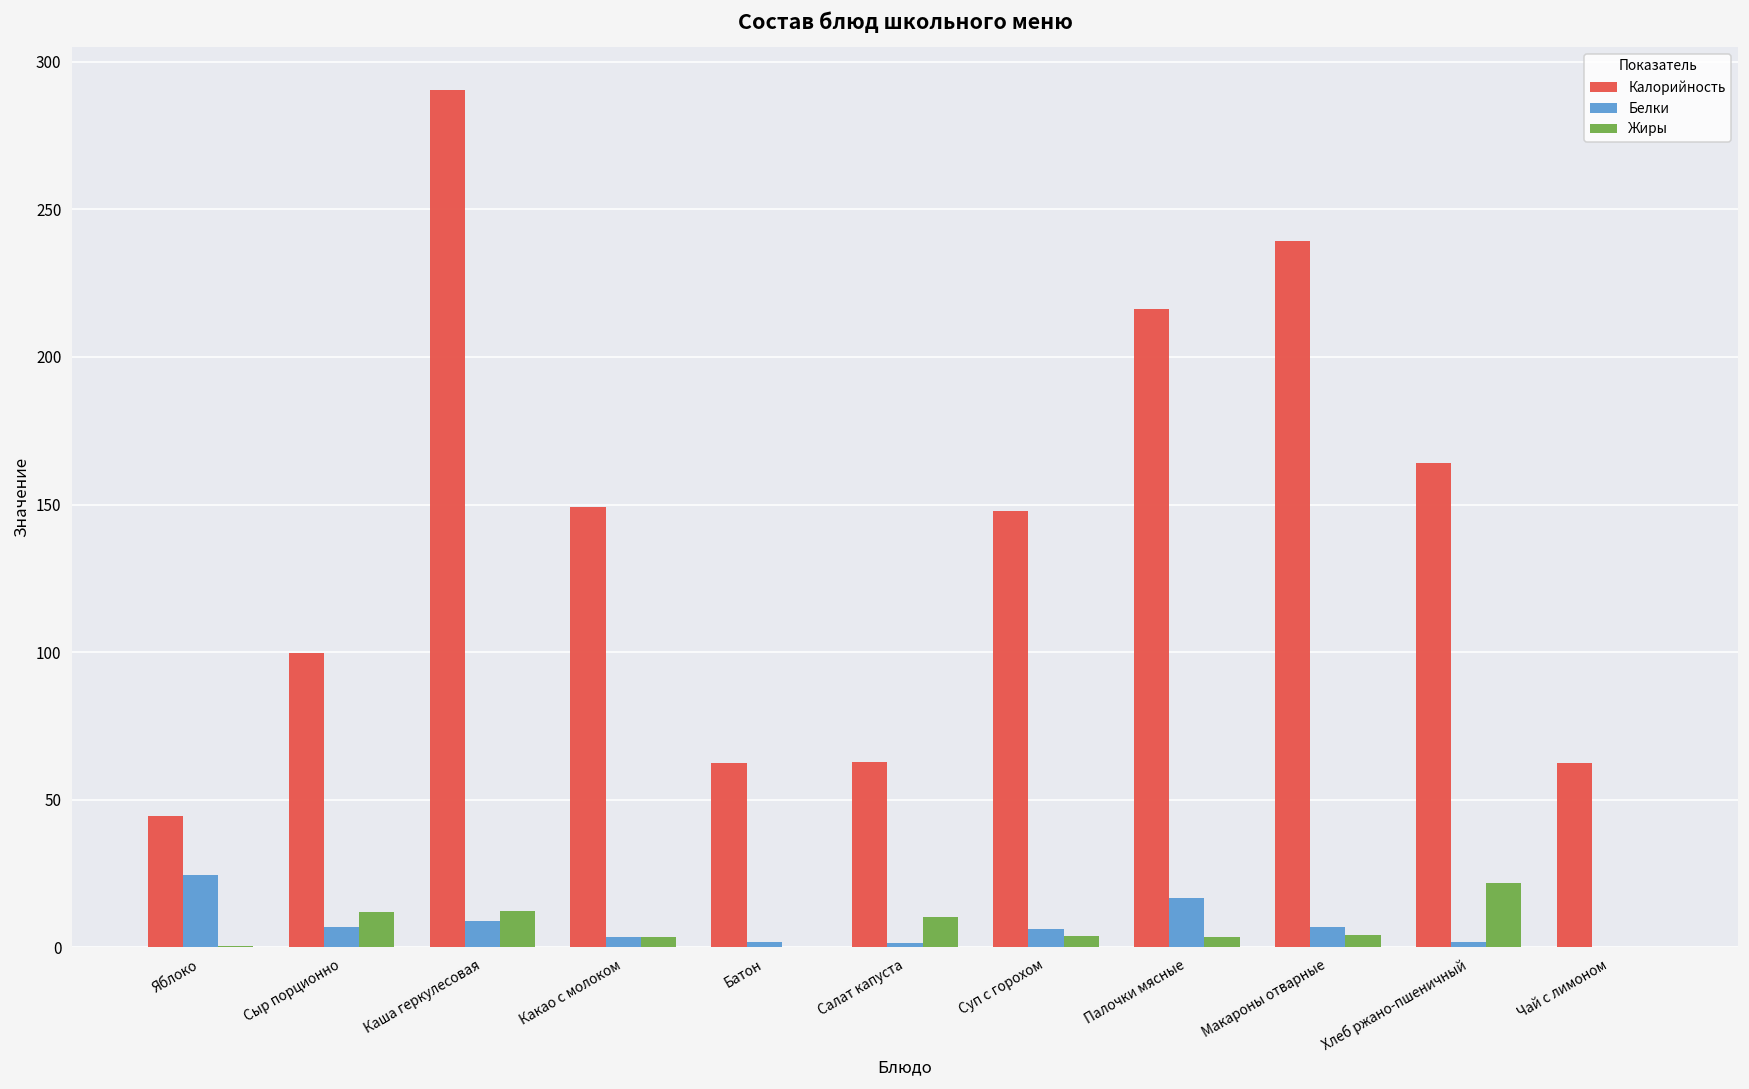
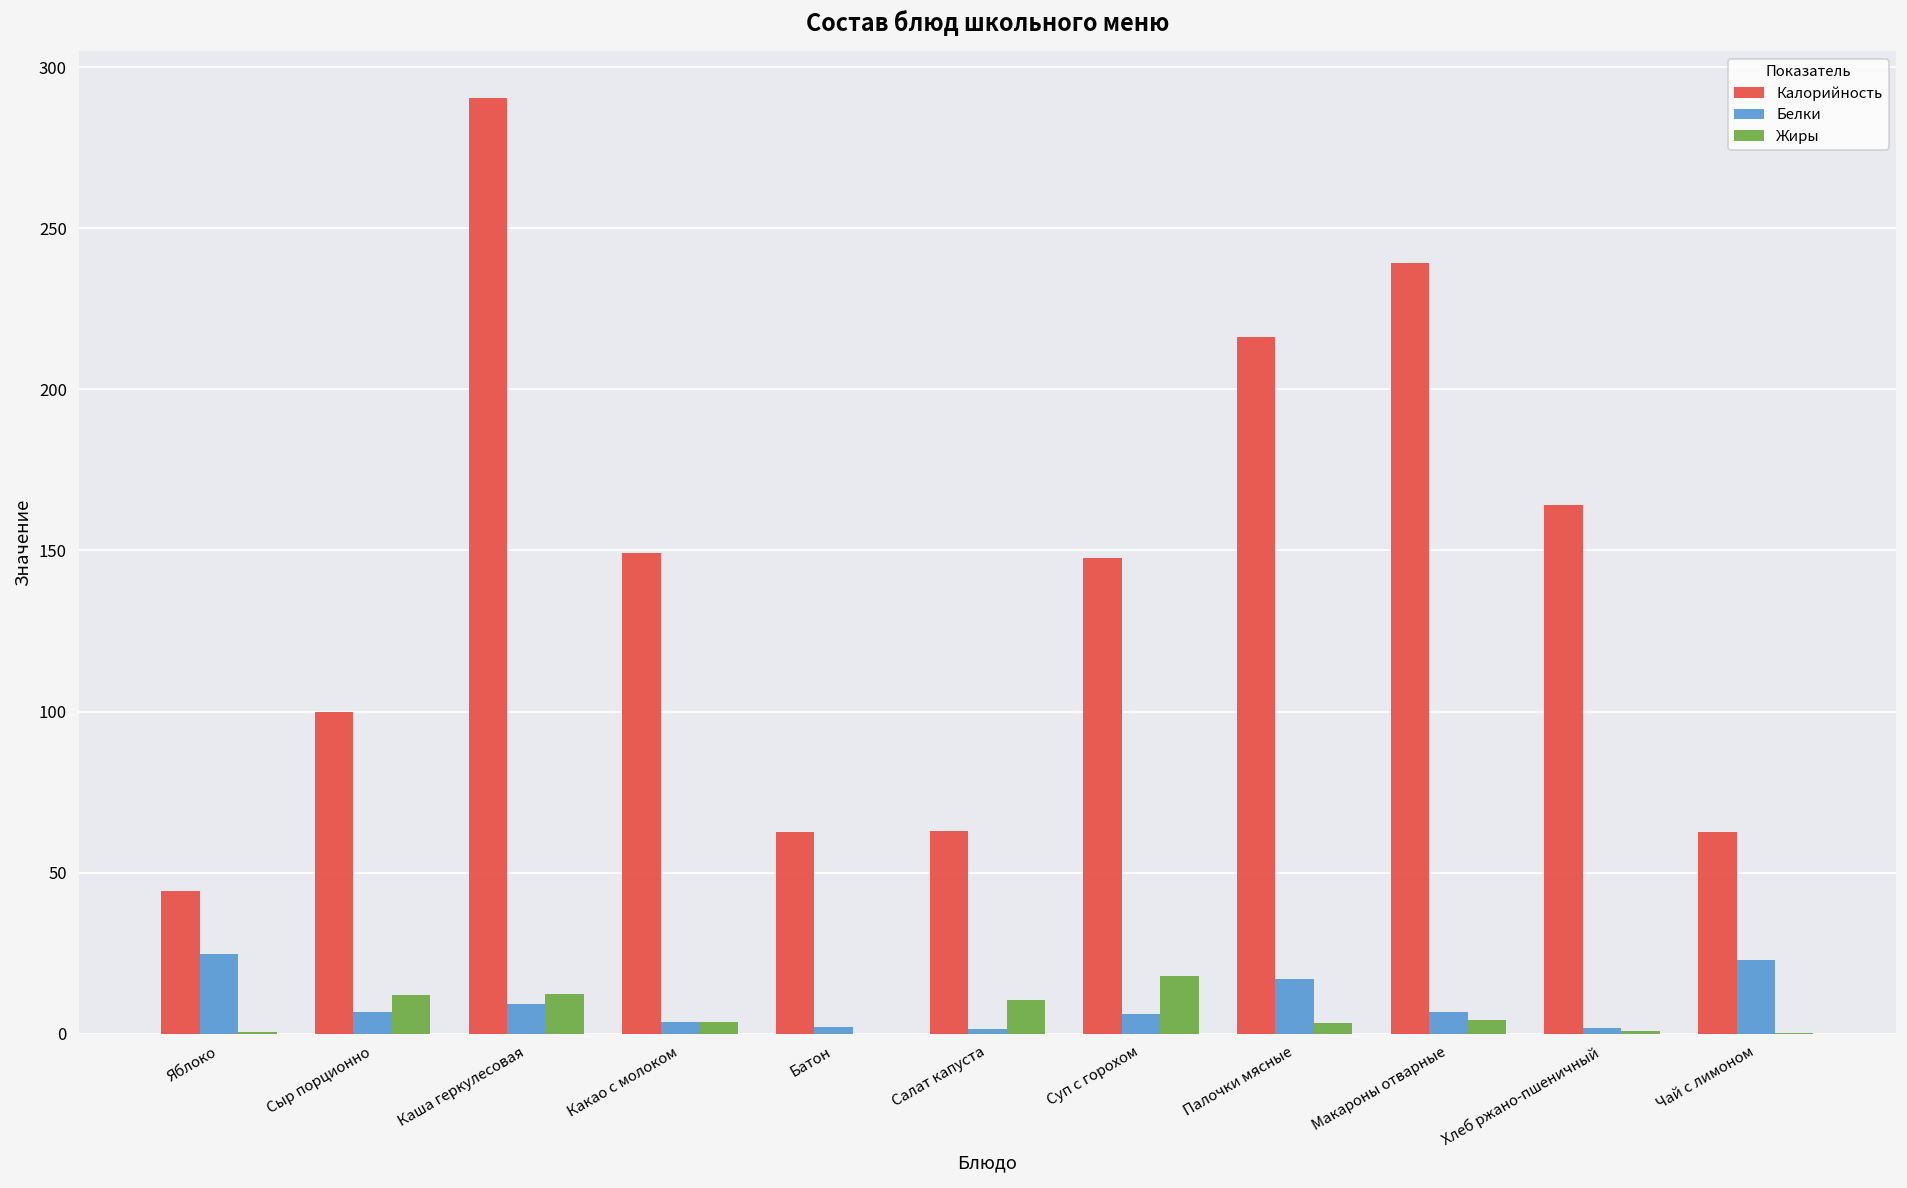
  {
    "Калорийность": {
      "Яблоко": 44,
      "Сыр порционно": 100,
      "Каша геркулесовая": 291,
      "Какао с молоком": 149,
      "Батон": 63,
      "Салат капуста": 63,
      "Суп с горохом": 148,
      "Палочки мясные": 216,
      "Макароны отварные": 239,
      "Хлеб ржано-пшеничный": 164,
      "Чай с лимоном": 62
    },
    "Белки": {
      "Яблоко": 25,
      "Сыр порционно": 7,
      "Каша геркулесовая": 9,
      "Какао с молоком": 4,
      "Батон": 2,
      "Салат капуста": 2,
      "Суп с горохом": 6,
      "Палочки мясные": 17,
      "Макароны отварные": 7,
      "Хлеб ржано-пшеничный": 2,
-     "Чай с лимоном": 0
+     "Чай с лимоном": 23
    },
    "Жиры": {
      "Сыр порционно": 12,
      "Каша геркулесовая": 12,
      "Какао с молоком": 4,
      "Батон": 0,
      "Салат капуста": 10,
-     "Суп с горохом": 4,
+     "Суп с горохом": 18,
      "Палочки мясные": 3,
      "Макароны отварные": 4,
-     "Хлеб ржано-пшеничный": 22
+     "Хлеб ржано-пшеничный": 1
    }
  }
